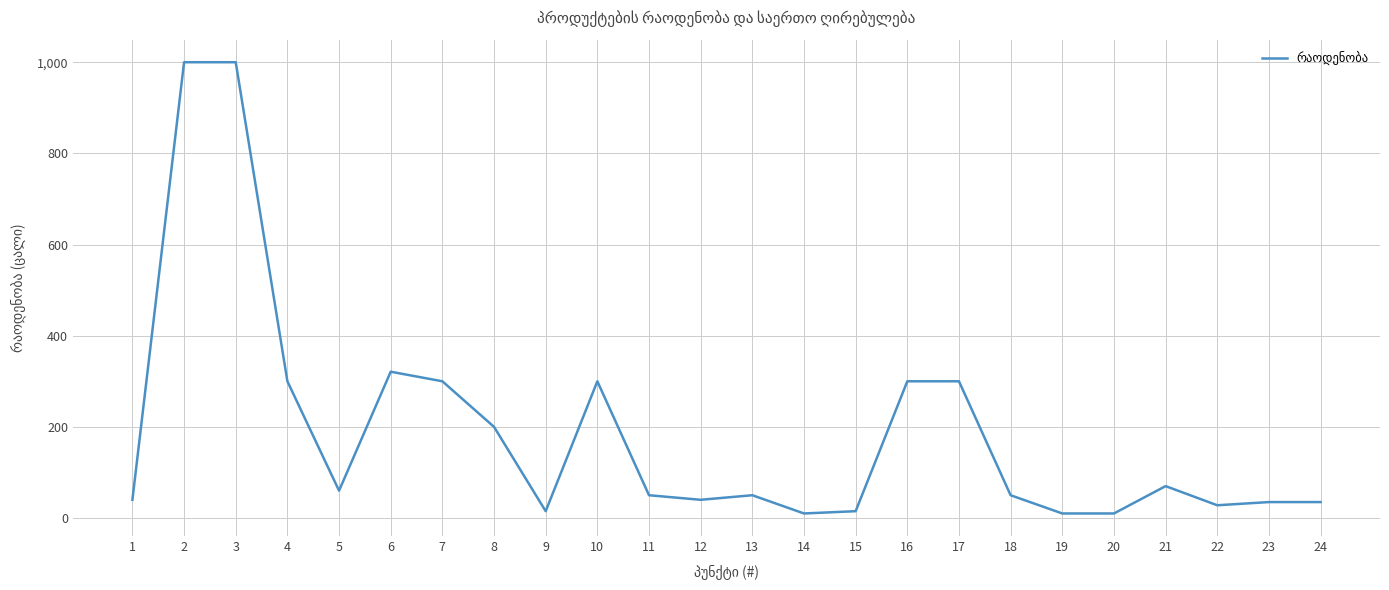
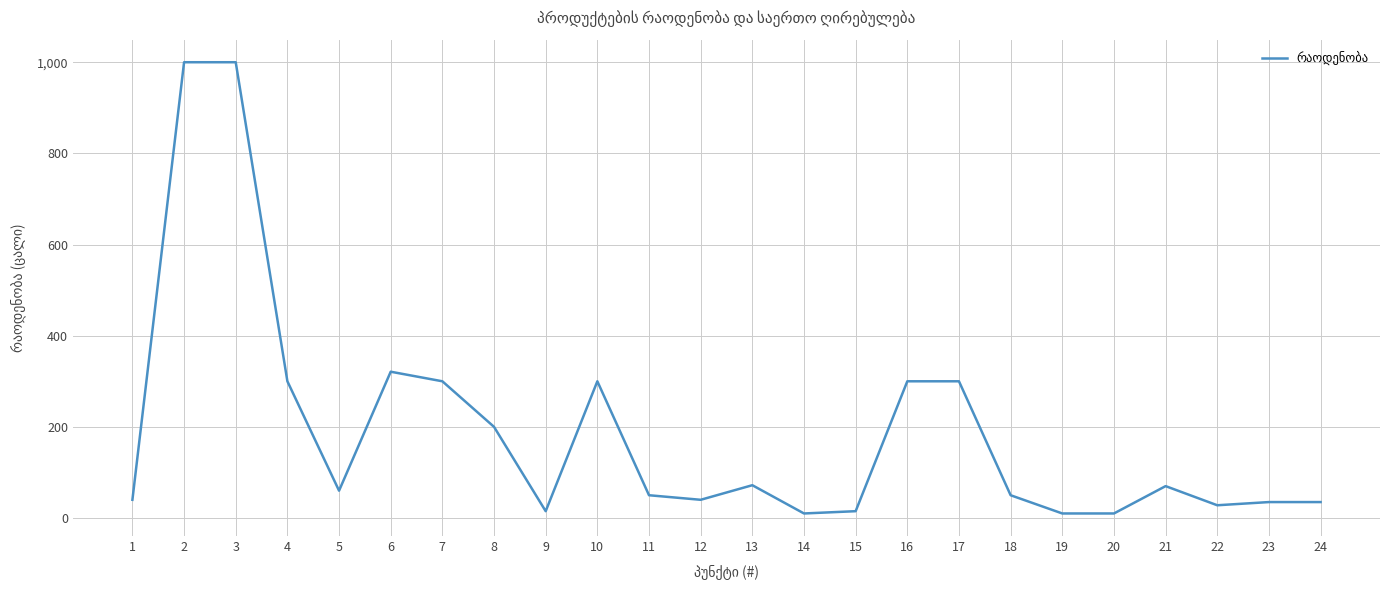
  {
    "1": "40",
    "2": "1,000",
    "3": "1,000",
    "4": "300",
    "5": "60",
    "6": "320",
    "7": "300",
    "8": "200",
    "9": "20",
    "10": "300",
    "11": "50",
    "12": "40",
-   "13": "50",
+   "13": "70",
    "14": "10",
    "15": "20",
    "16": "300",
    "17": "300",
    "18": "50",
    "19": "10",
    "20": "10",
    "21": "70",
    "22": "30",
    "23": "40",
    "24": "40"
  }
